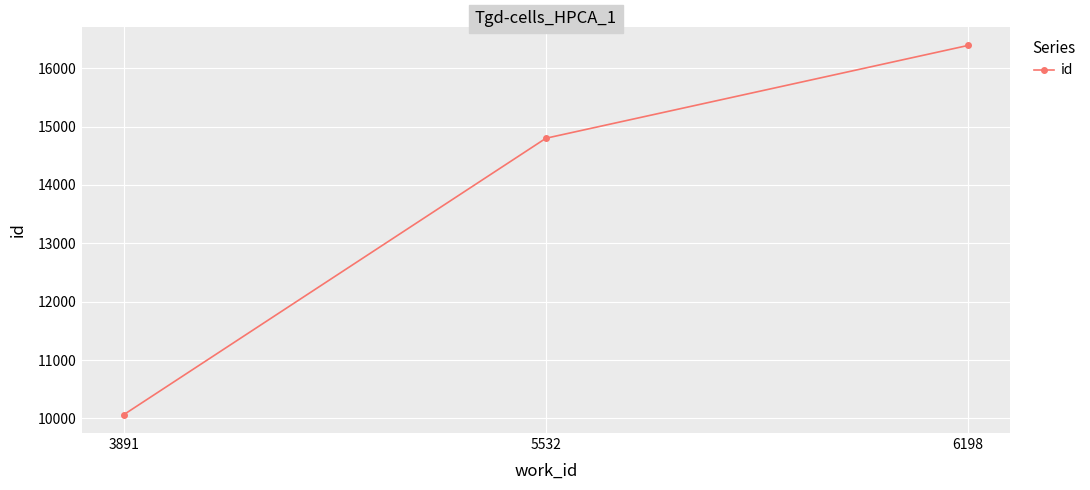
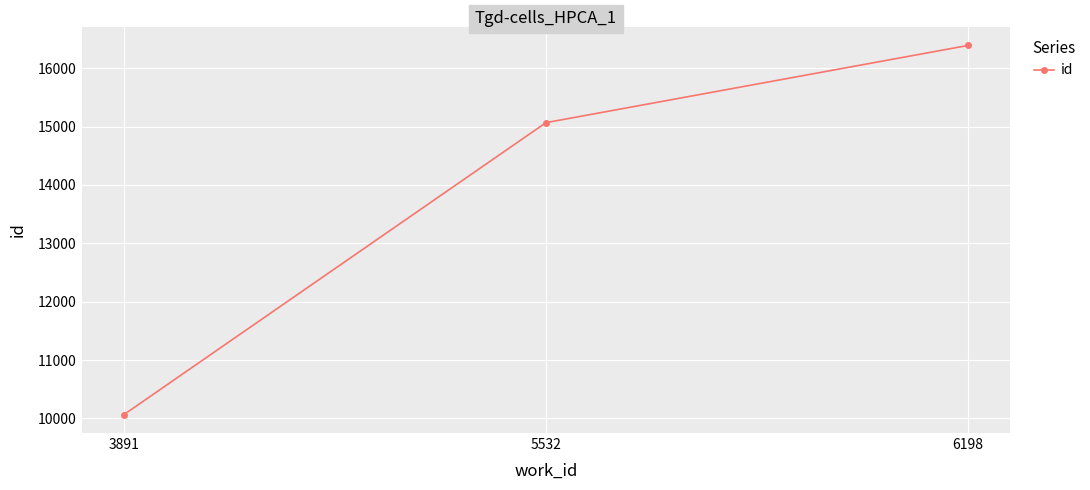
  {
    "3891": 10100,
-   "5532": 14800,
+   "5532": 15100,
    "6198": 16400
  }
